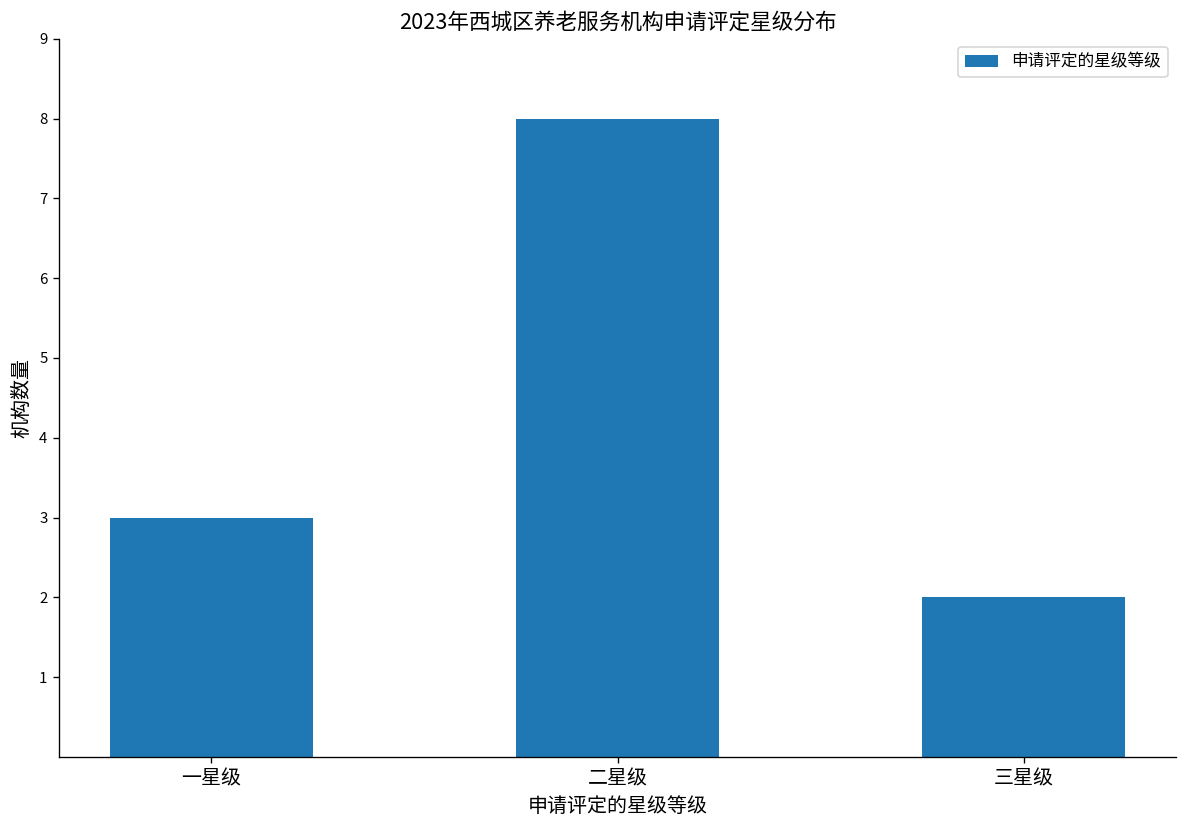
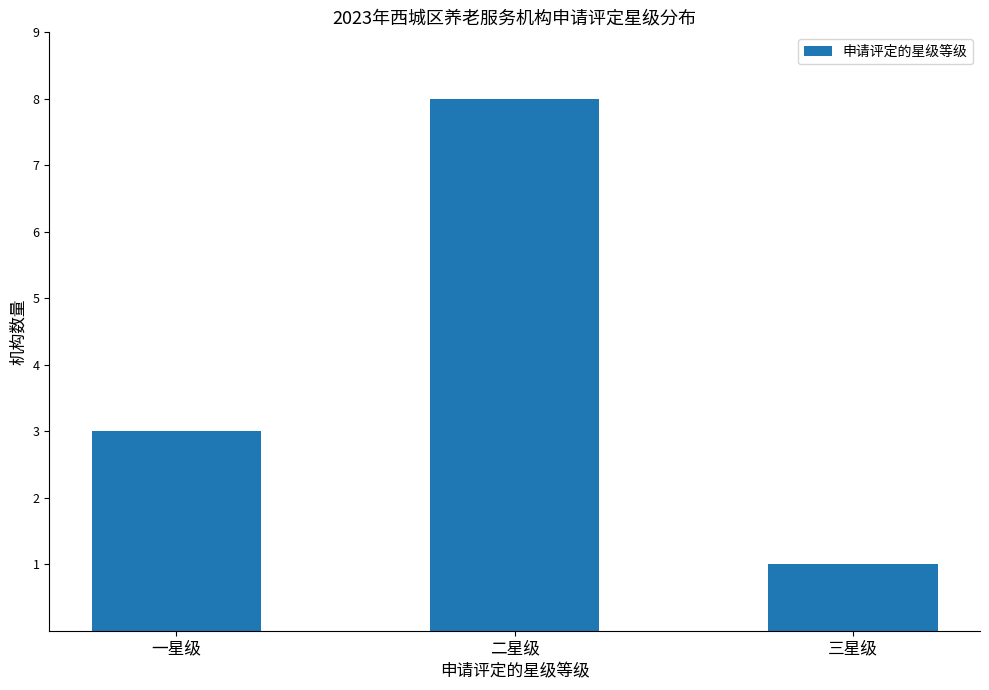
  {
    "一星级": 3,
    "二星级": 8,
-   "三星级": 2
+   "三星级": 1
  }
